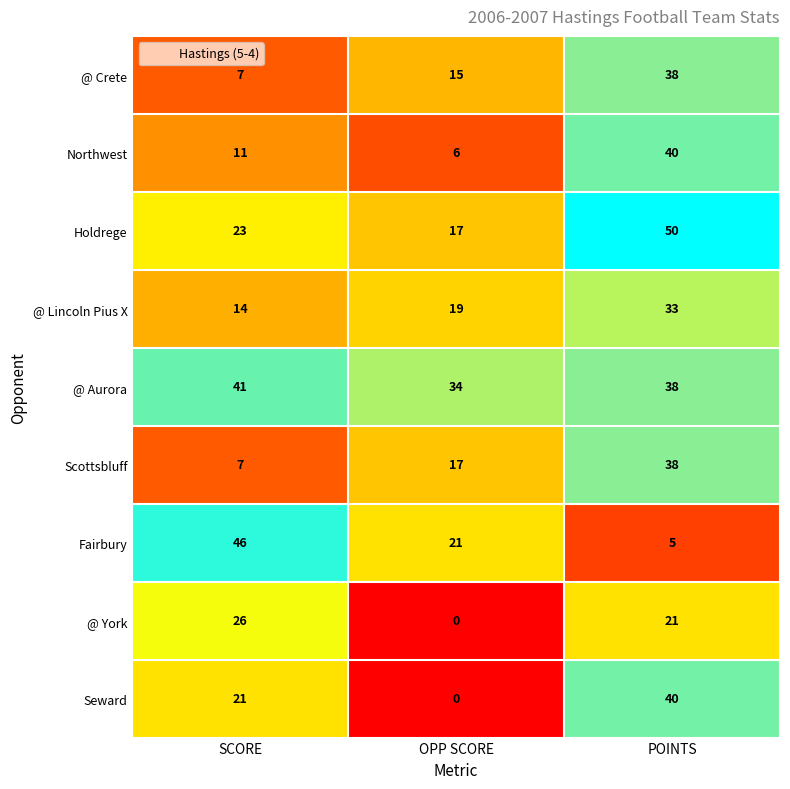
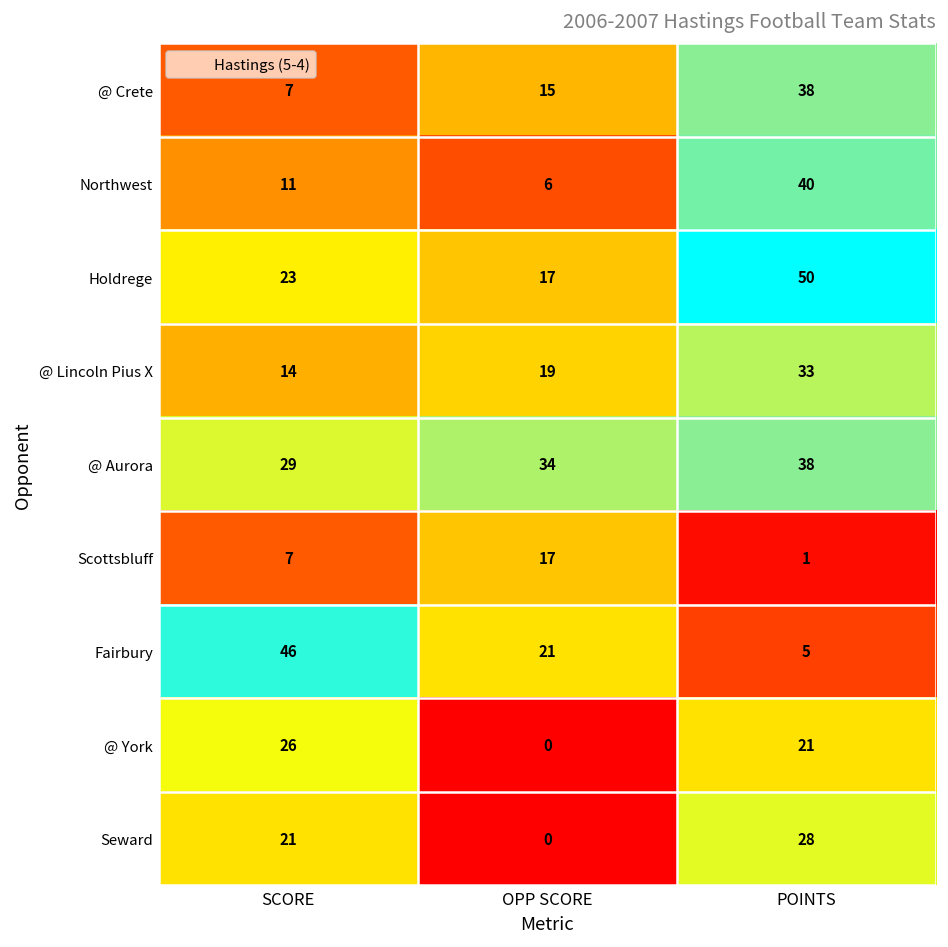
  {
    "@ Crete": {
      "SCORE": 7,
      "OPP SCORE": 15,
      "POINTS": 38
    },
    "Northwest": {
      "SCORE": 11,
      "OPP SCORE": 6,
      "POINTS": 40
    },
    "Holdrege": {
      "SCORE": 23,
      "OPP SCORE": 17,
      "POINTS": 50
    },
    "@ Lincoln Pius X": {
      "SCORE": 14,
      "OPP SCORE": 19,
      "POINTS": 33
    },
    "@ Aurora": {
-     "SCORE": 41,
+     "SCORE": 29,
      "OPP SCORE": 34,
      "POINTS": 38
    },
    "Scottsbluff": {
      "SCORE": 7,
      "OPP SCORE": 17,
-     "POINTS": 38
+     "POINTS": 1
    },
    "Fairbury": {
      "SCORE": 46,
      "OPP SCORE": 21,
      "POINTS": 5
    },
    "@ York": {
      "SCORE": 26,
      "OPP SCORE": 0,
      "POINTS": 21
    },
    "Seward": {
      "SCORE": 21,
      "OPP SCORE": 0,
-     "POINTS": 40
+     "POINTS": 28
    }
  }
